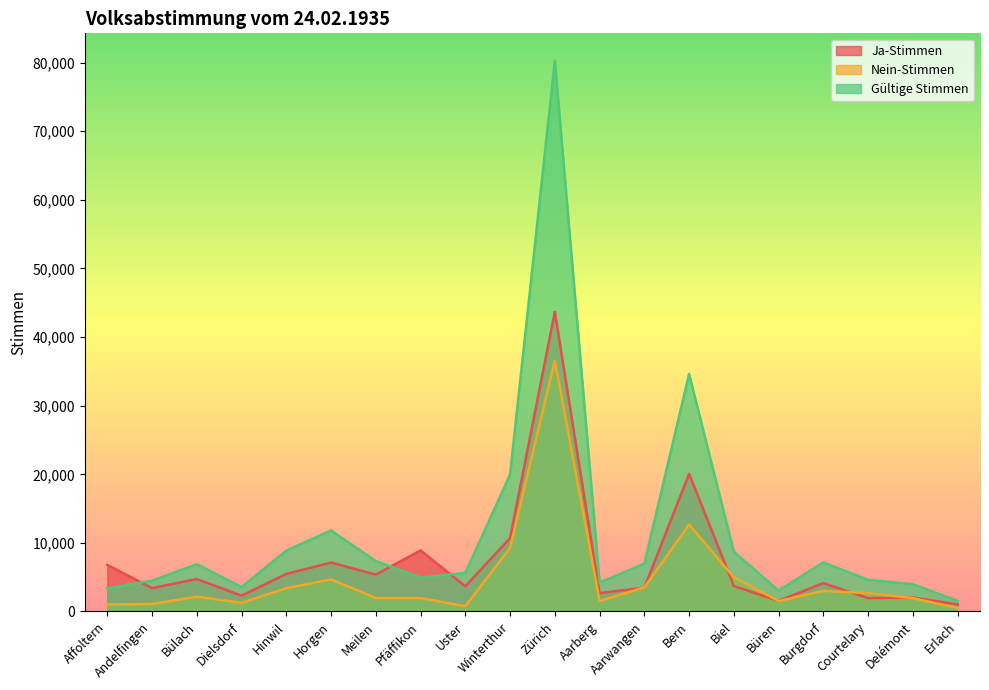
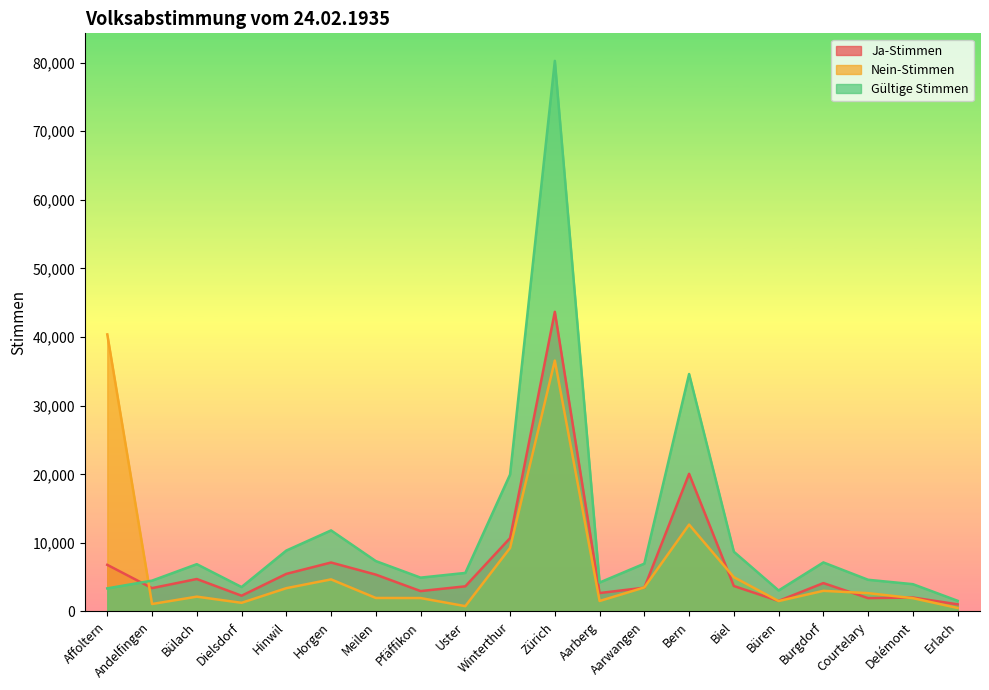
  {
    "Ja-Stimmen": {
      "Affoltern": "7,000",
      "Andelfingen": "3,000",
      "Bülach": "5,000",
      "Dielsdorf": "2,000",
      "Hinwil": "5,000",
      "Horgen": "7,000",
      "Meilen": "5,000",
-     "Pfäffikon": "9,000",
+     "Pfäffikon": "3,000",
      "Uster": "4,000",
      "Winterthur": "11,000",
      "Zürich": "44,000",
      "Aarberg": "3,000",
      "Bern": "20,000",
      "Biel": "4,000",
      "Burgdorf": "4,000",
      "Courtelary": "2,000",
      "Erlach": "1,000"
    },
    "Nein-Stimmen": {
-     "Affoltern": "1,000",
+     "Affoltern": "40,000",
      "Andelfingen": "1,000",
      "Bülach": "2,000",
      "Dielsdorf": "1,000",
      "Hinwil": "3,000",
      "Horgen": "5,000",
      "Meilen": "2,000",
      "Pfäffikon": "2,000",
      "Uster": "1,000",
      "Winterthur": "9,000",
      "Zürich": "37,000",
      "Aarberg": "2,000",
      "Bern": "13,000",
      "Biel": "5,000",
      "Burgdorf": "3,000",
      "Courtelary": "3,000",
      "Erlach": "1,000"
    },
    "Gültige Stimmen": {
      "Affoltern": "3,000",
      "Andelfingen": "4,000",
      "Bülach": "7,000",
      "Dielsdorf": "4,000",
      "Hinwil": "9,000",
      "Horgen": "12,000",
      "Meilen": "7,000",
      "Pfäffikon": "5,000",
      "Uster": "6,000",
      "Winterthur": "20,000",
      "Zürich": "80,000",
      "Aarberg": "4,000",
      "Aarwangen": "7,000",
      "Bern": "35,000",
      "Biel": "9,000",
      "Büren": "3,000",
      "Burgdorf": "7,000",
      "Courtelary": "5,000",
      "Delémont": "4,000",
      "Erlach": "2,000"
    }
  }
